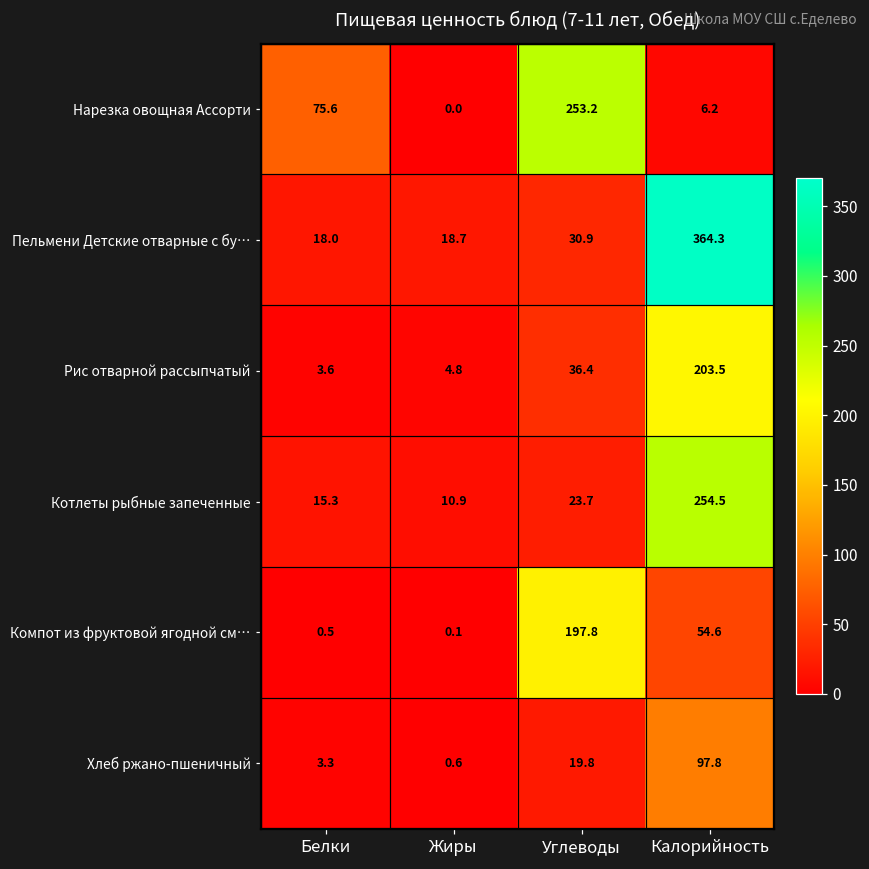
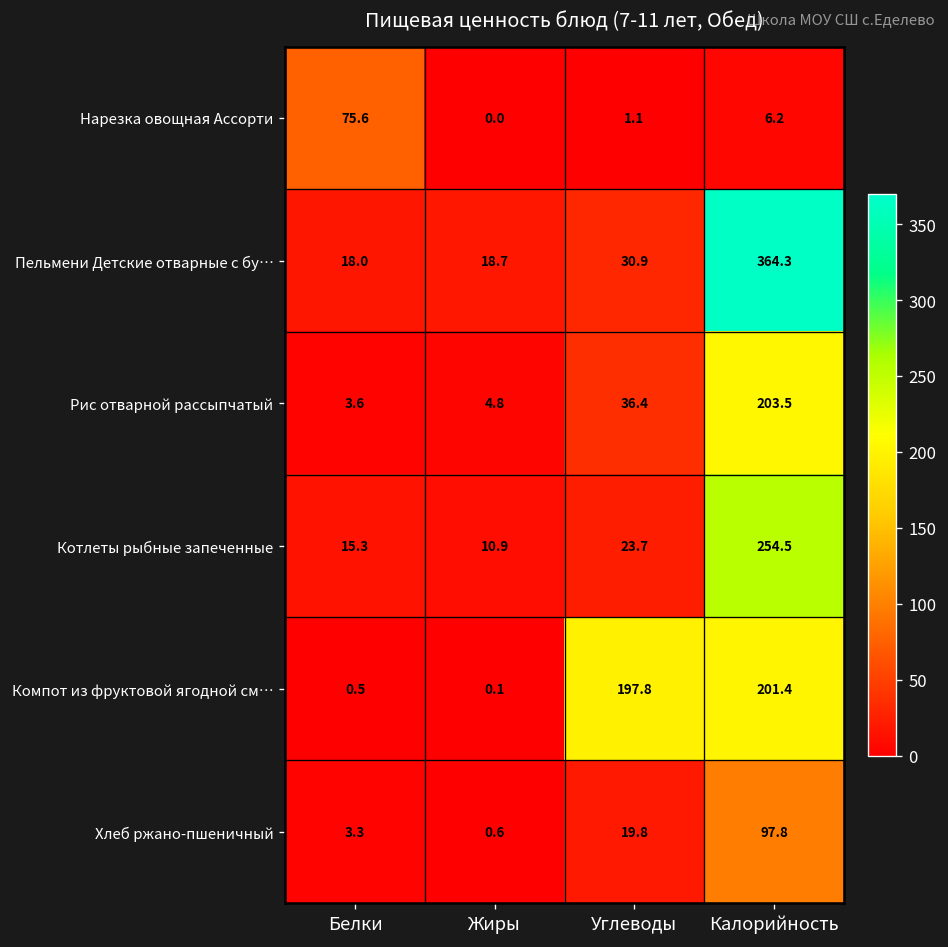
  {
    "Нарезка овощная Ассорти": {
      "Белки": 75.6,
      "Жиры": 0.0,
-     "Углеводы": 253.2,
+     "Углеводы": 1.1,
      "Калорийность": 6.2
    },
    "Пельмени Детские отварные с бу…": {
      "Белки": 18.0,
      "Жиры": 18.7,
      "Углеводы": 30.9,
      "Калорийность": 364.3
    },
    "Рис отварной рассыпчатый": {
      "Белки": 3.6,
      "Жиры": 4.8,
      "Углеводы": 36.4,
      "Калорийность": 203.5
    },
    "Котлеты рыбные запеченные": {
      "Белки": 15.3,
      "Жиры": 10.9,
      "Углеводы": 23.7,
      "Калорийность": 254.5
    },
    "Компот из фруктовой ягодной см…": {
      "Белки": 0.5,
      "Жиры": 0.1,
      "Углеводы": 197.8,
-     "Калорийность": 54.6
+     "Калорийность": 201.4
    },
    "Хлеб ржано-пшеничный": {
      "Белки": 3.3,
      "Жиры": 0.6,
      "Углеводы": 19.8,
      "Калорийность": 97.8
    }
  }
